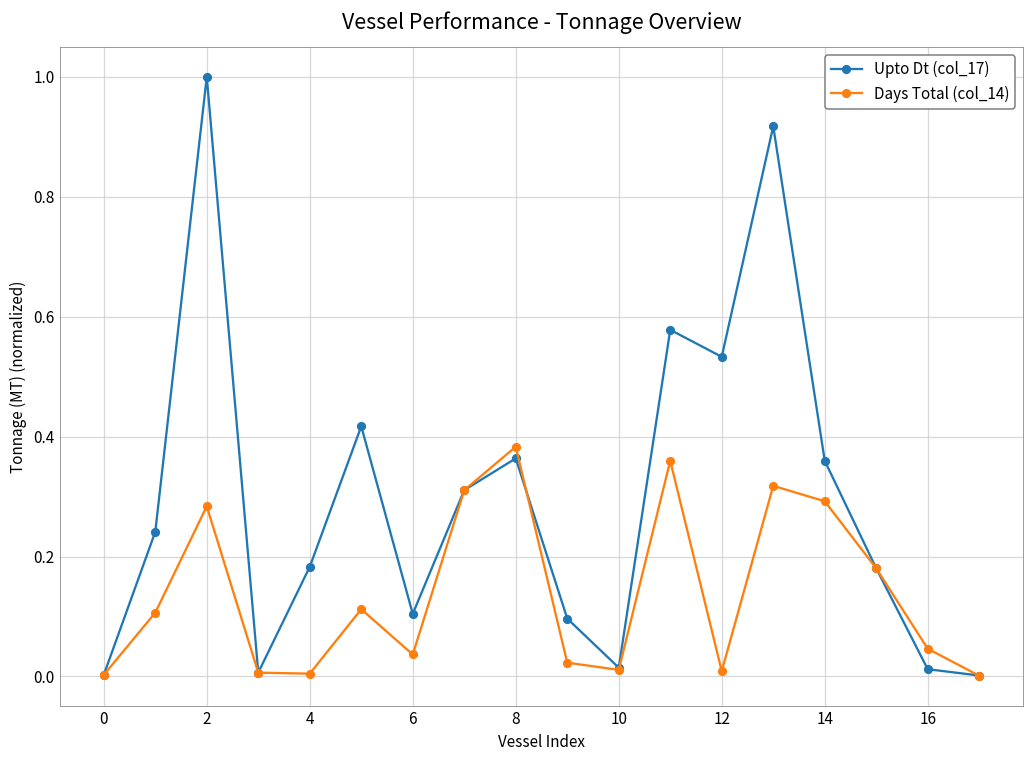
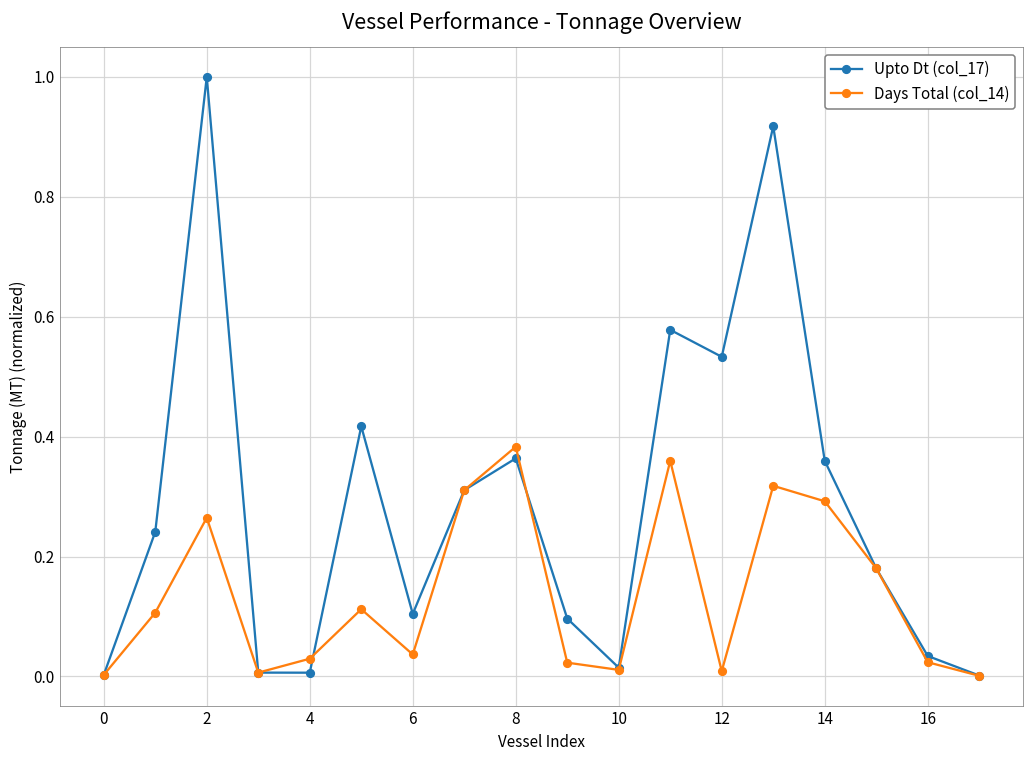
  {
    "Upto Dt (col_17)": {
      "2": 1.00,
-     "4": 0.18,
+     "4": 0.01,
      "6": 0.10,
      "8": 0.36,
      "12": 0.53,
      "14": 0.36,
-     "16": 0.01
+     "16": 0.03
    },
    "Days Total (col_14)": {
-     "2": 0.28,
-     "4": 0.00,
+     "2": 0.26,
+     "4": 0.03,
      "6": 0.04,
      "8": 0.38,
      "12": 0.01,
      "14": 0.29,
-     "16": 0.05
+     "16": 0.02
    }
  }
